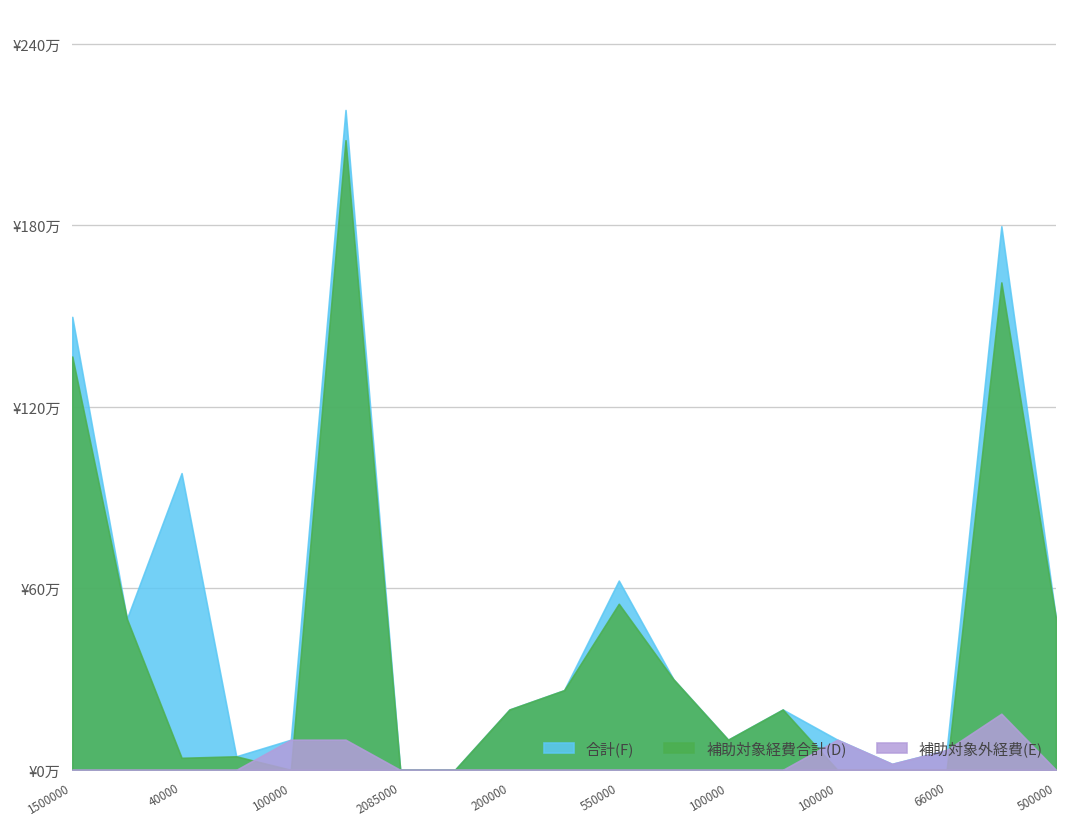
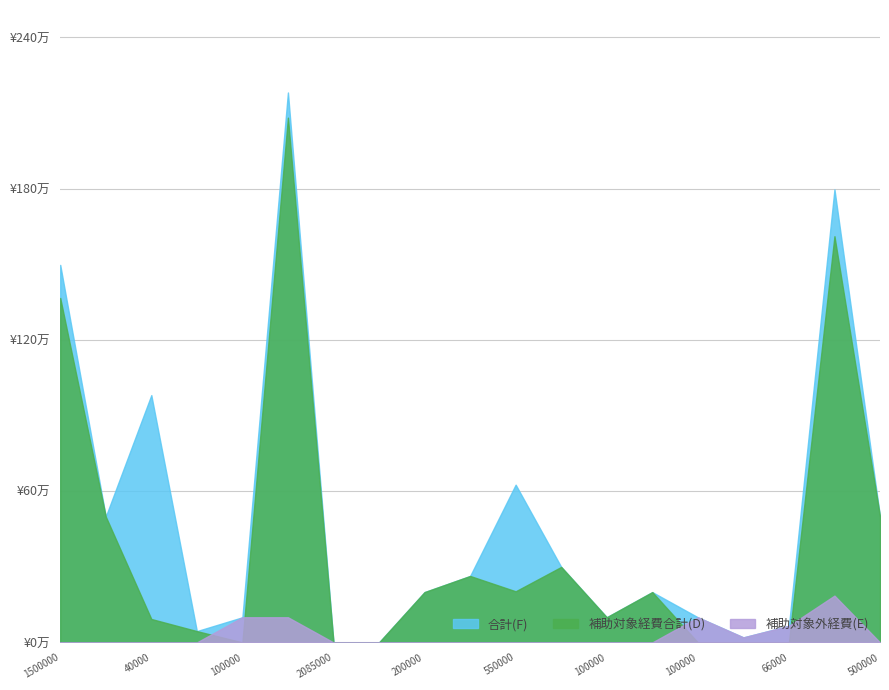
  {
    "合計(F)": {
      "1500000": "¥150万",
      "40000": "¥98万",
      "550000": "¥63万"
    },
    "補助対象経費合計(D)": {
      "1500000": "¥137万",
-     "40000": "¥4万",
-     "550000": "¥55万",
+     "40000": "¥9万",
+     "550000": "¥20万",
      "66000": "¥0万"
    },
    "補助対象外経費(E)": {
      "1500000": "¥0万",
      "40000": "¥0万",
      "550000": "¥0万"
    }
  }
